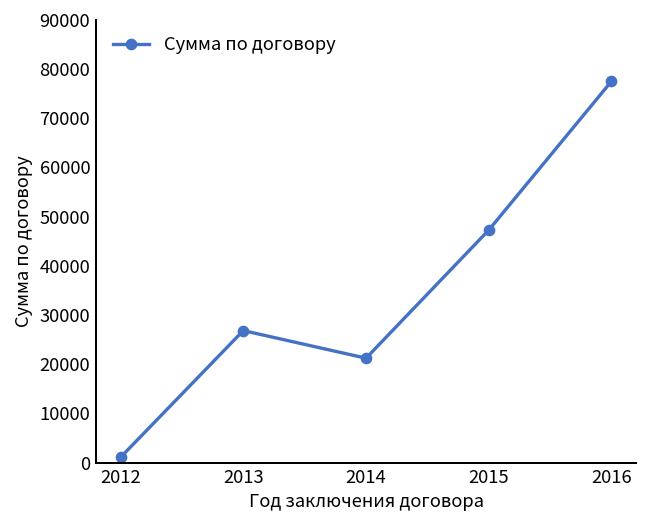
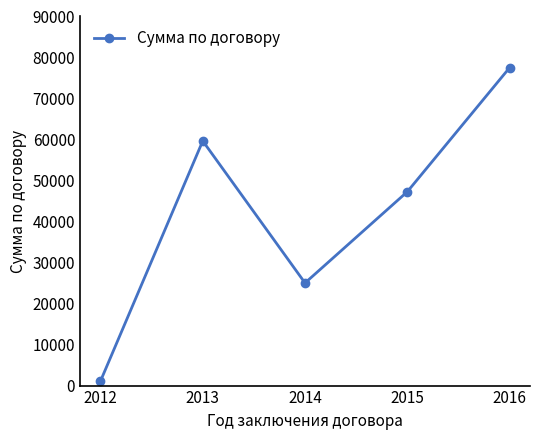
  {
    "2012": 1000,
-   "2013": 27000,
-   "2014": 21000,
+   "2013": 60000,
+   "2014": 25000,
    "2015": 47000,
    "2016": 78000
  }
